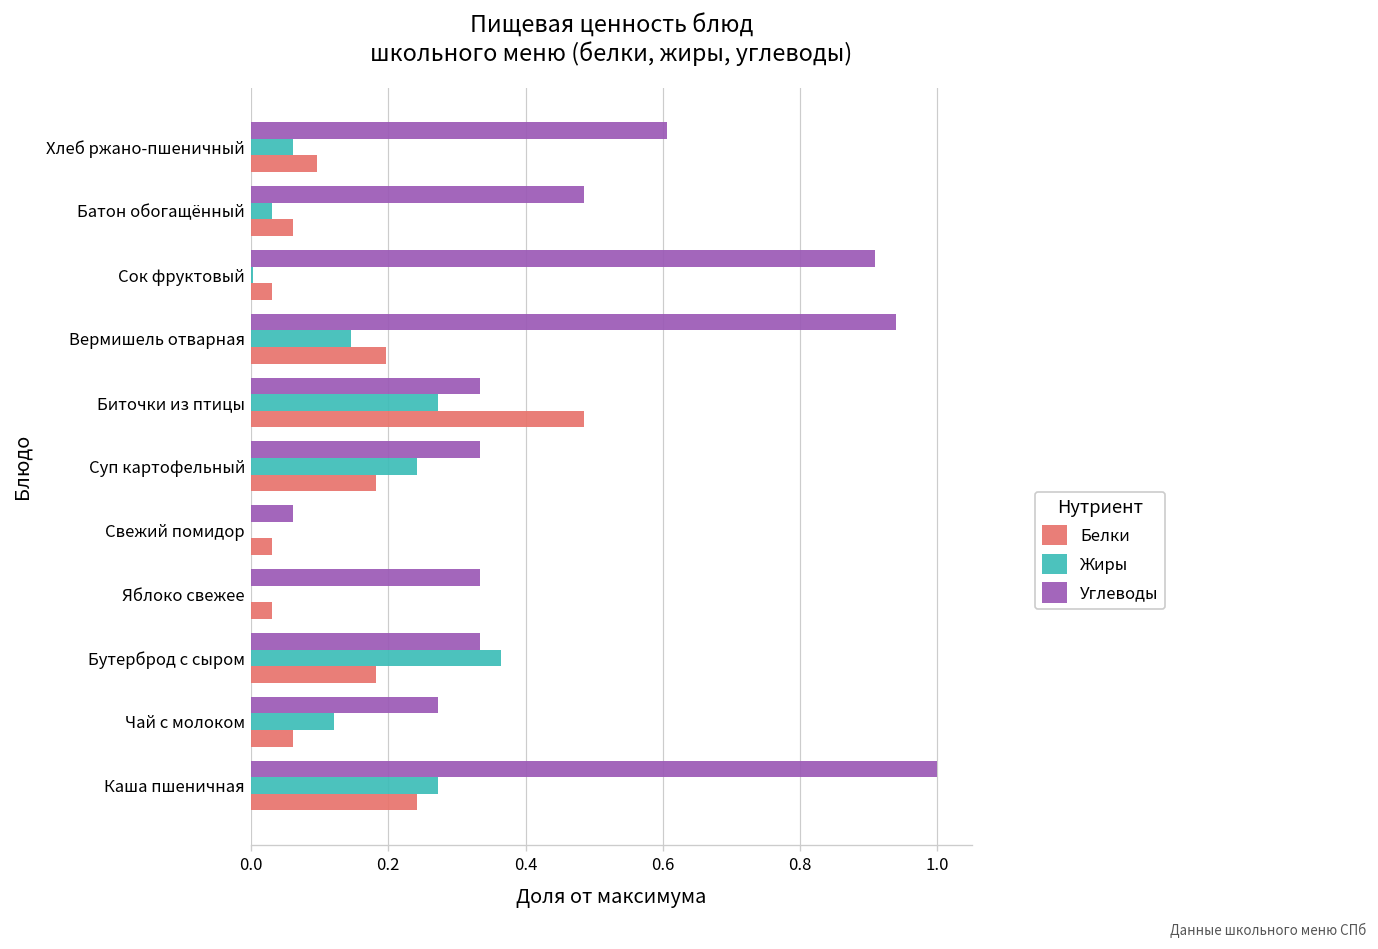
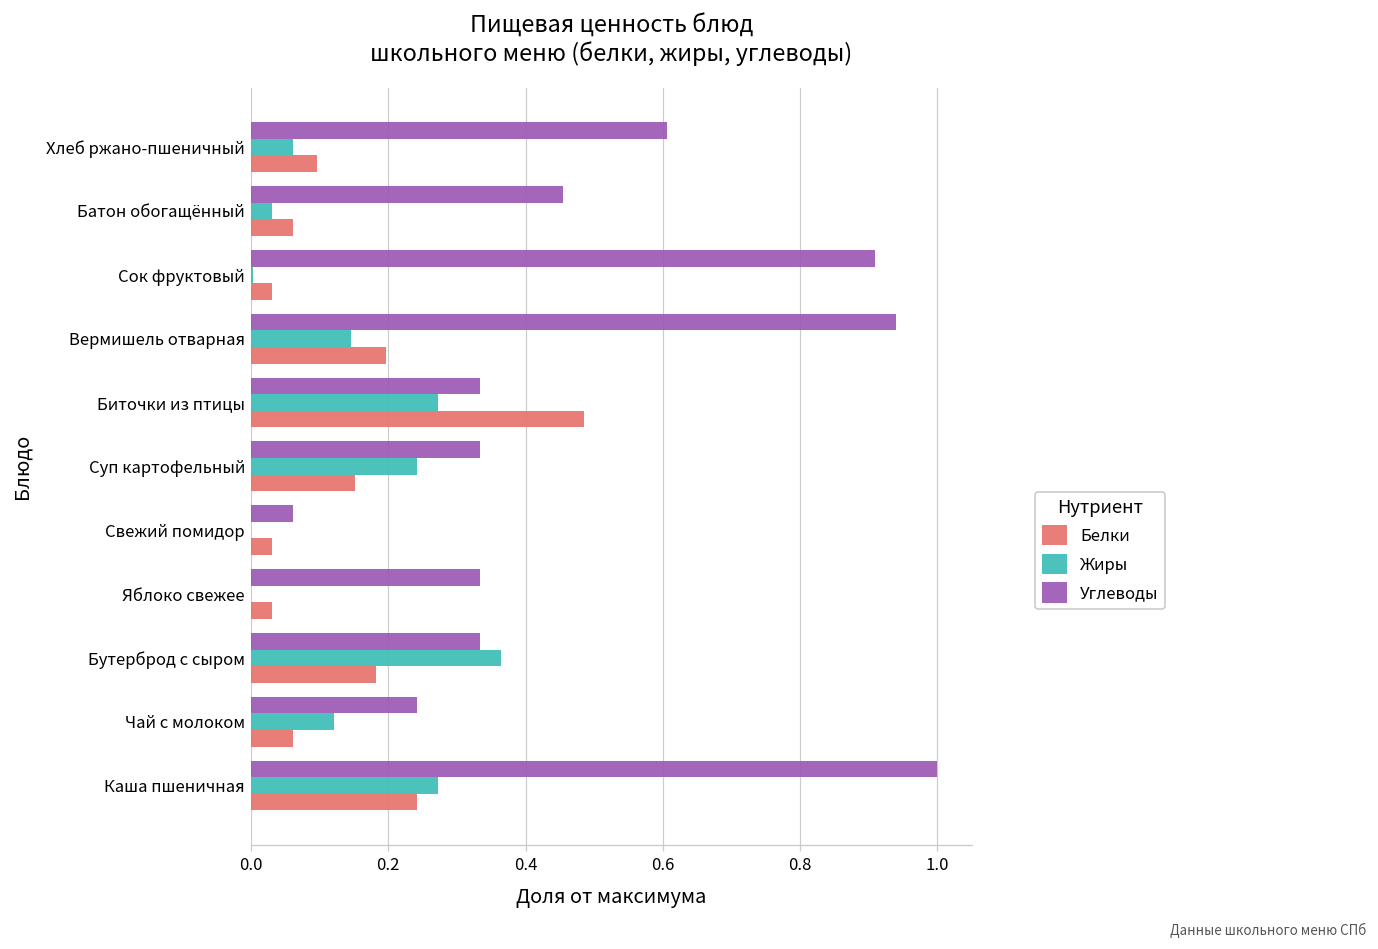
  {
    "Белки": {
      "Хлеб ржано-пшеничный": 0.10,
      "Батон обогащённый": 0.06,
      "Сок фруктовый": 0.03,
      "Вермишель отварная": 0.20,
      "Биточки из птицы": 0.48,
-     "Суп картофельный": 0.18,
+     "Суп картофельный": 0.15,
      "Свежий помидор": 0.03,
      "Яблоко свежее": 0.03,
      "Бутерброд с сыром": 0.18,
      "Чай с молоком": 0.06,
      "Каша пшеничная": 0.24
    },
    "Жиры": {
      "Хлеб ржано-пшеничный": 0.06,
      "Батон обогащённый": 0.03,
      "Вермишель отварная": 0.15,
      "Биточки из птицы": 0.27,
      "Суп картофельный": 0.24,
      "Свежий помидор": 0.00,
      "Яблоко свежее": 0.00,
      "Бутерброд с сыром": 0.36,
      "Чай с молоком": 0.12,
      "Каша пшеничная": 0.27
    },
    "Углеводы": {
      "Хлеб ржано-пшеничный": 0.61,
-     "Батон обогащённый": 0.48,
+     "Батон обогащённый": 0.45,
      "Сок фруктовый": 0.91,
      "Вермишель отварная": 0.94,
      "Биточки из птицы": 0.33,
      "Суп картофельный": 0.33,
      "Свежий помидор": 0.06,
      "Яблоко свежее": 0.33,
      "Бутерброд с сыром": 0.33,
-     "Чай с молоком": 0.27,
+     "Чай с молоком": 0.24,
      "Каша пшеничная": 1.00
    }
  }
